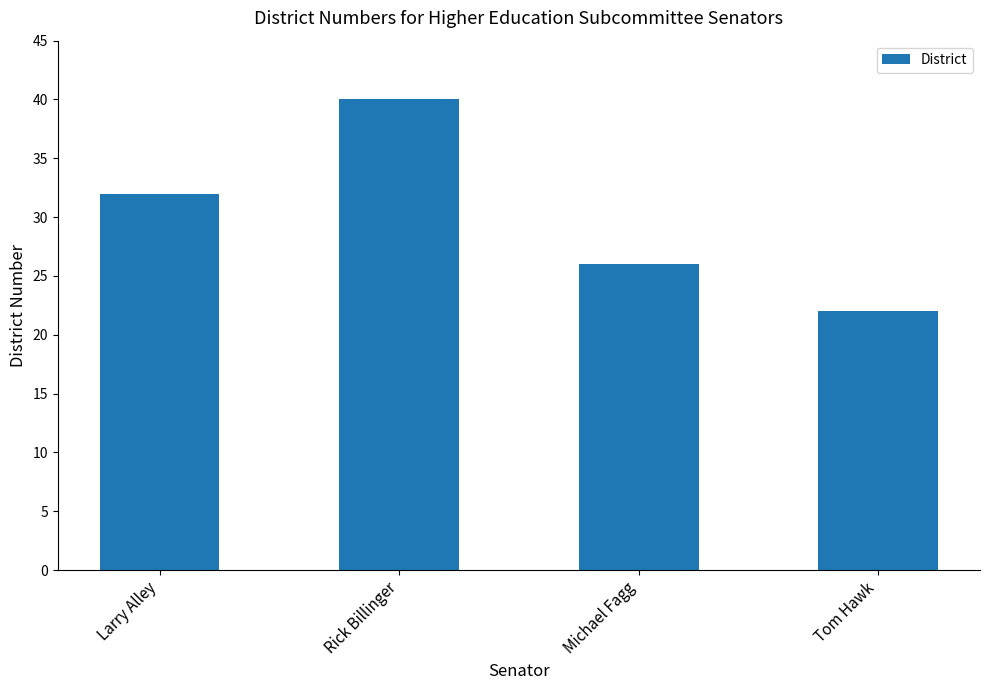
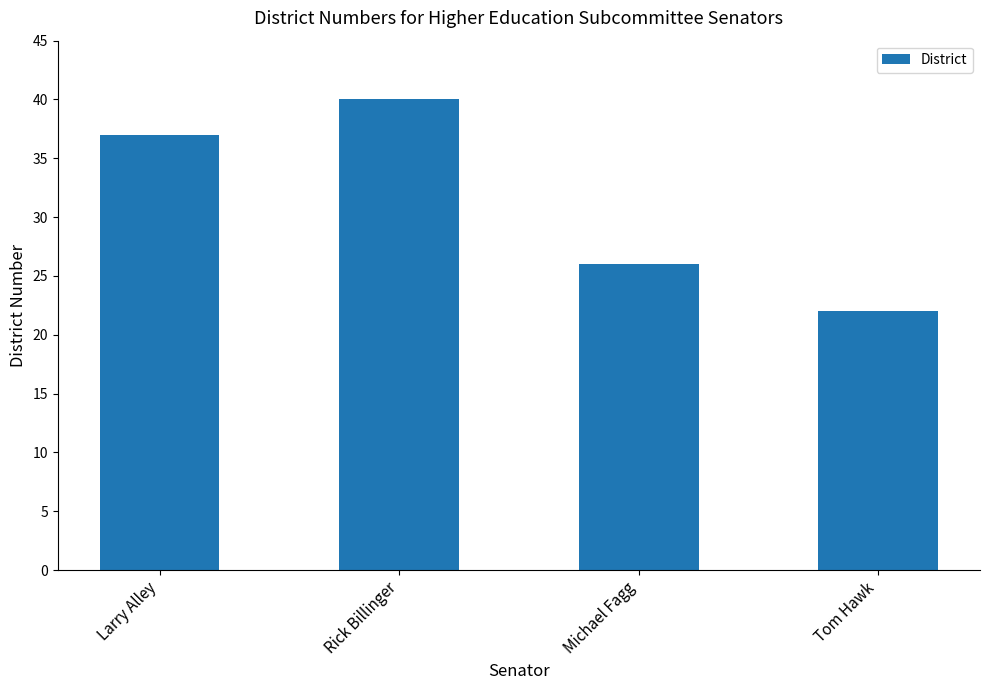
  {
-   "Larry Alley": 32,
+   "Larry Alley": 37,
    "Rick Billinger": 40,
    "Michael Fagg": 26,
    "Tom Hawk": 22
  }
